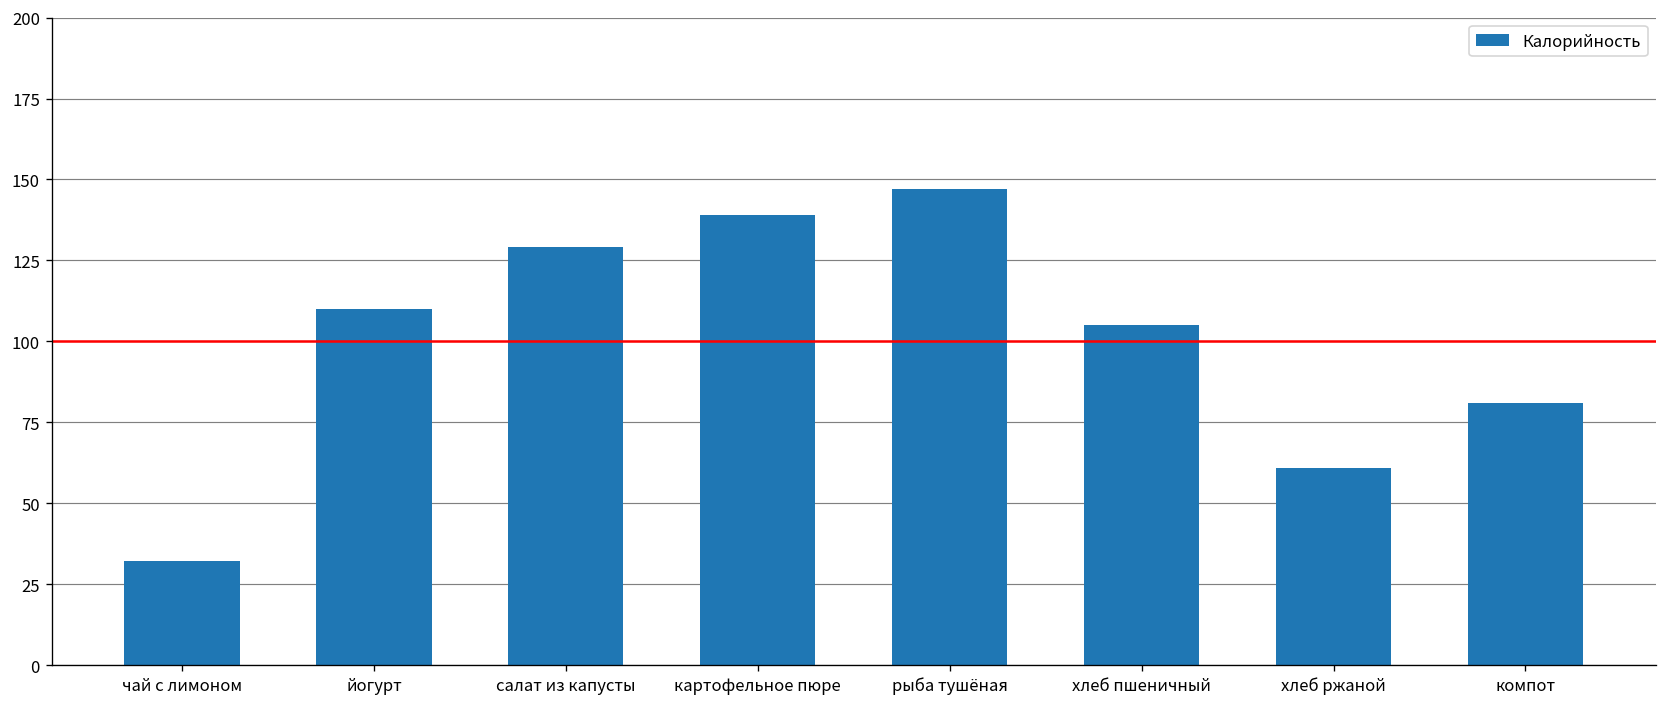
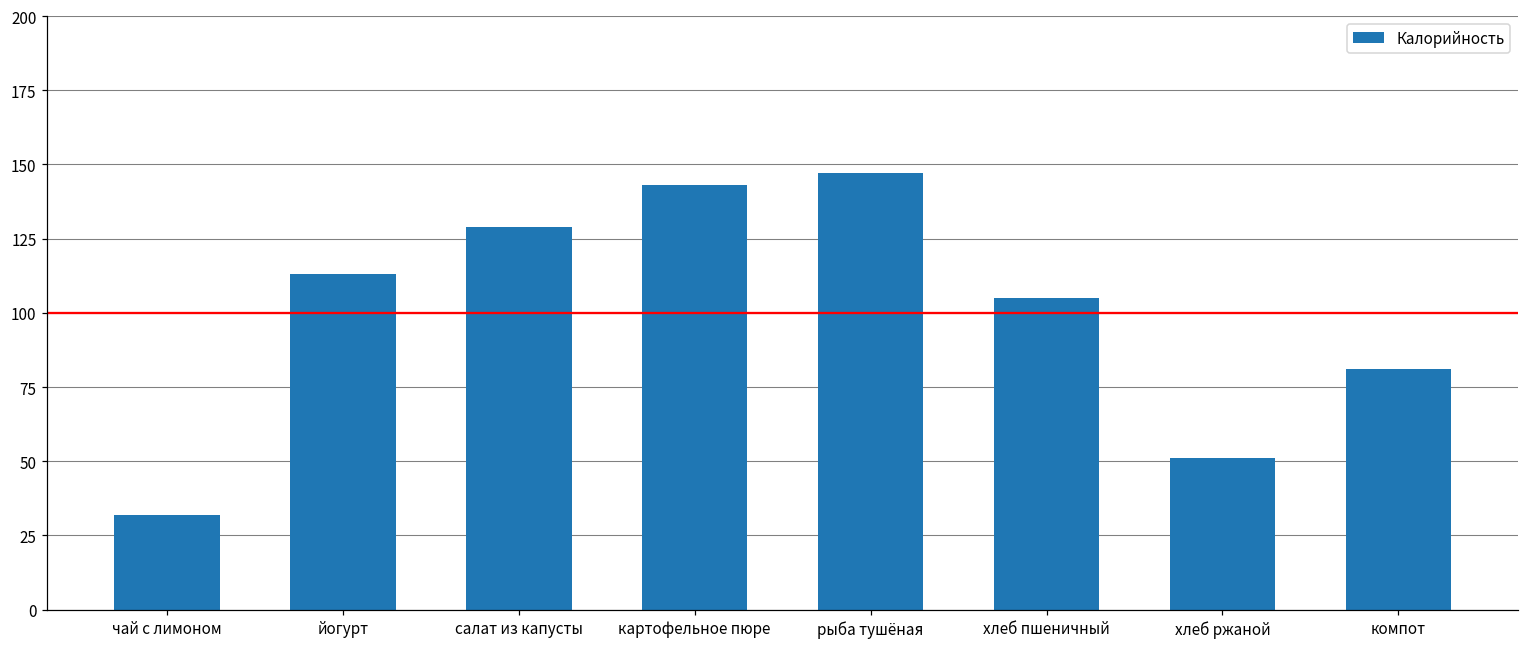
  {
    "чай с лимоном": 32,
-   "йогурт": 110,
+   "йогурт": 113,
    "салат из капусты": 129,
-   "картофельное пюре": 139,
+   "картофельное пюре": 143,
    "рыба тушёная": 147,
    "хлеб пшеничный": 105,
-   "хлеб ржаной": 61,
+   "хлеб ржаной": 51,
    "компот": 81
  }
